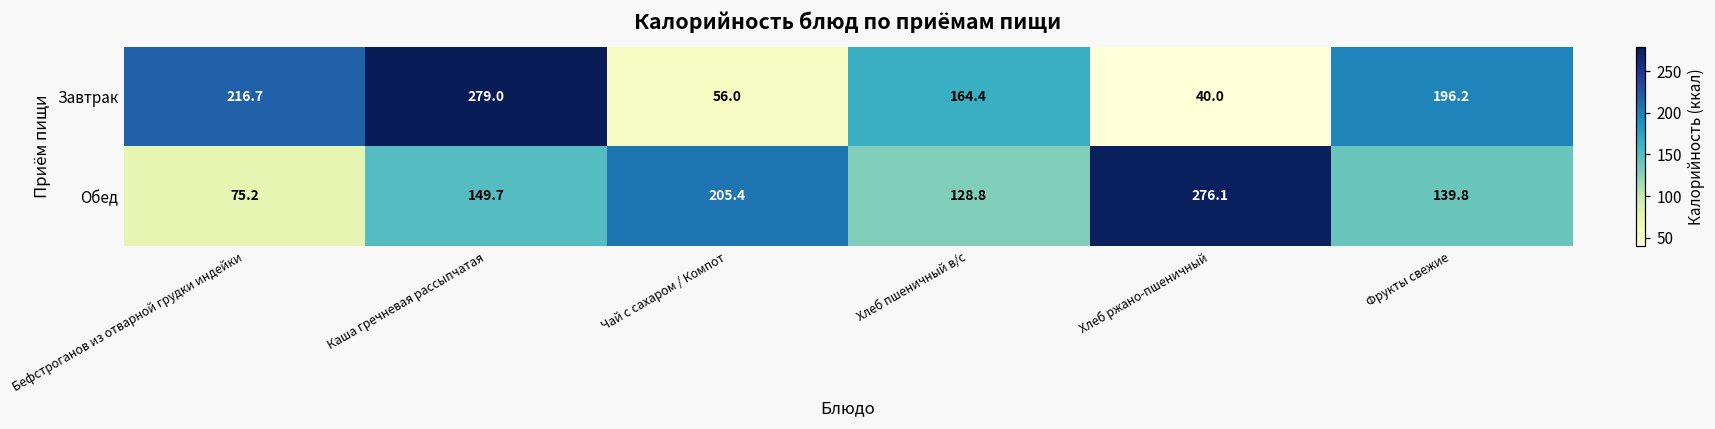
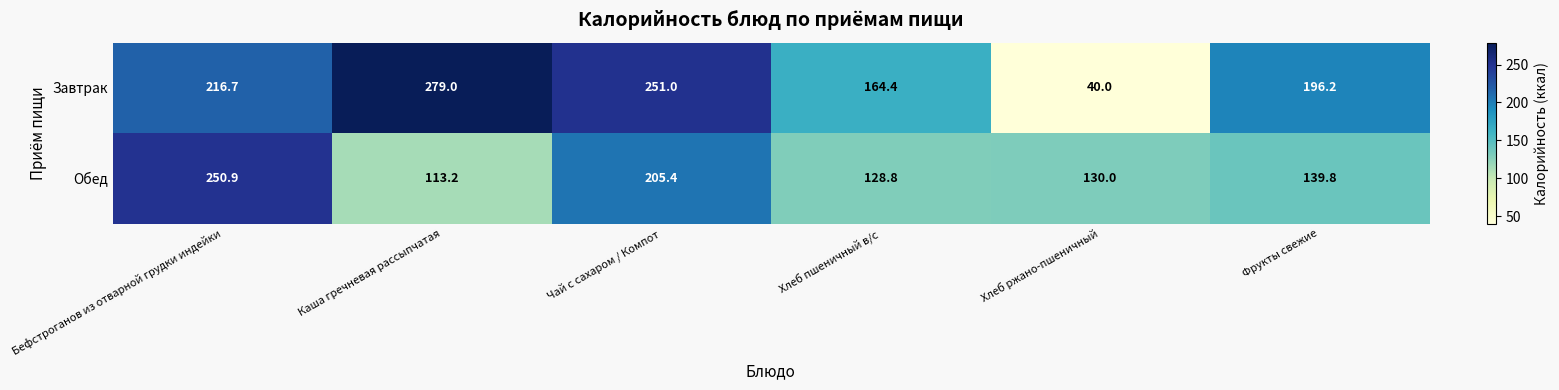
  {
    "Завтрак": {
      "Бефстроганов из отварной грудки индейки": 216.7,
      "Каша гречневая рассыпчатая": 279.0,
-     "Чай с сахаром / Компот": 56.0,
+     "Чай с сахаром / Компот": 251.0,
      "Хлеб пшеничный в/с": 164.4,
      "Хлеб ржано-пшеничный": 40.0,
      "Фрукты свежие": 196.2
    },
    "Обед": {
-     "Бефстроганов из отварной грудки индейки": 75.2,
-     "Каша гречневая рассыпчатая": 149.7,
+     "Бефстроганов из отварной грудки индейки": 250.9,
+     "Каша гречневая рассыпчатая": 113.2,
      "Чай с сахаром / Компот": 205.4,
      "Хлеб пшеничный в/с": 128.8,
-     "Хлеб ржано-пшеничный": 276.1,
+     "Хлеб ржано-пшеничный": 130.0,
      "Фрукты свежие": 139.8
    }
  }
